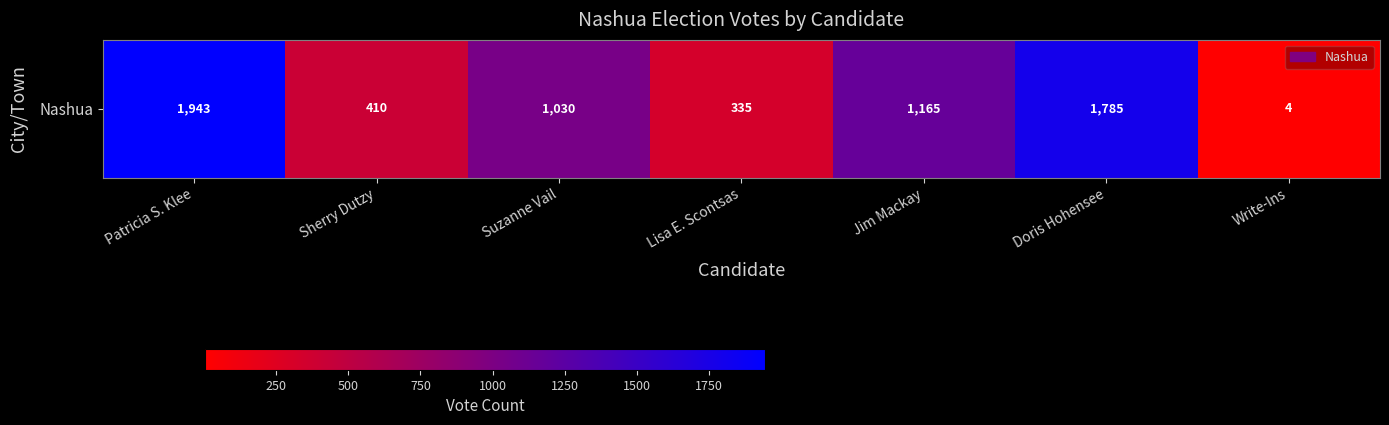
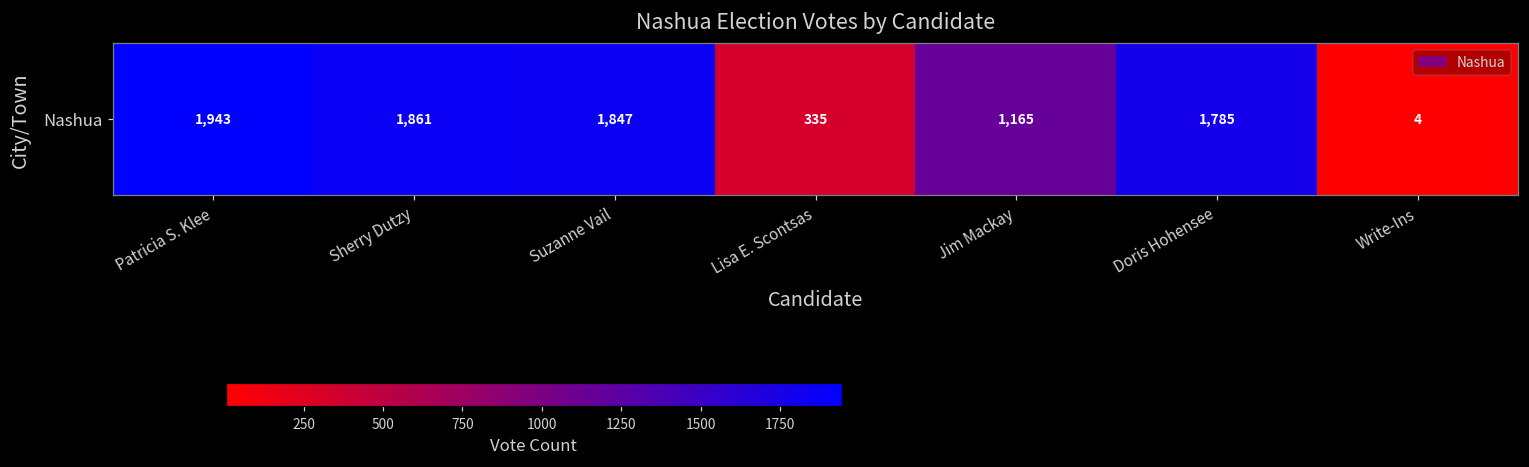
  {
    "Nashua": {
      "Patricia S. Klee": "1,943",
-     "Sherry Dutzy": "410",
-     "Suzanne Vail": "1,030",
+     "Sherry Dutzy": "1,861",
+     "Suzanne Vail": "1,847",
      "Lisa E. Scontsas": "335",
      "Jim Mackay": "1,165",
      "Doris Hohensee": "1,785",
      "Write-Ins": "4"
    }
  }
